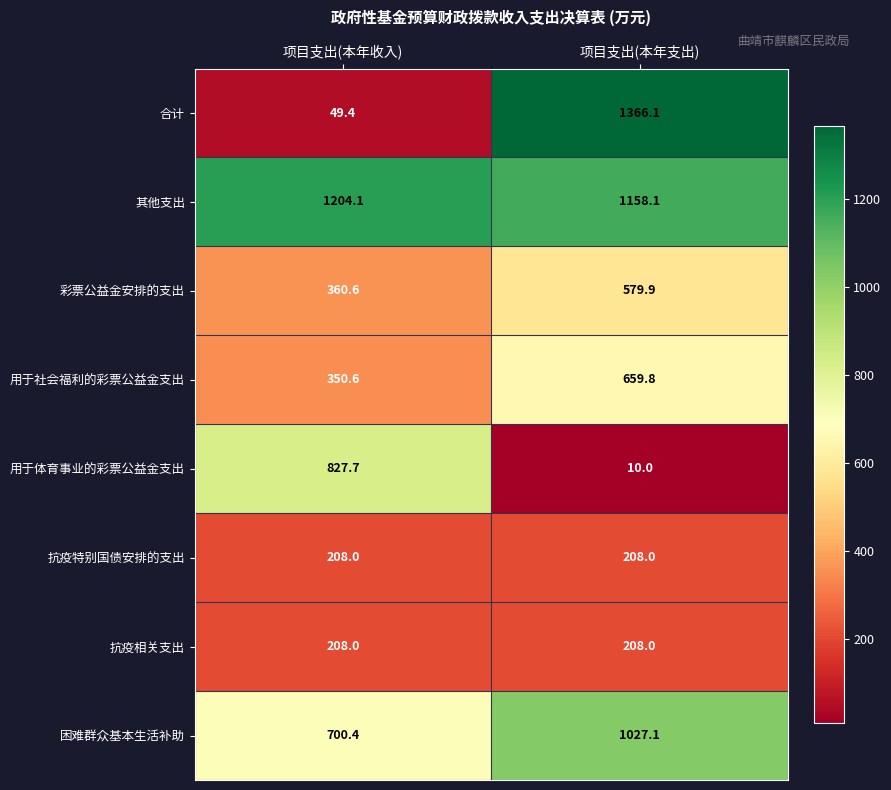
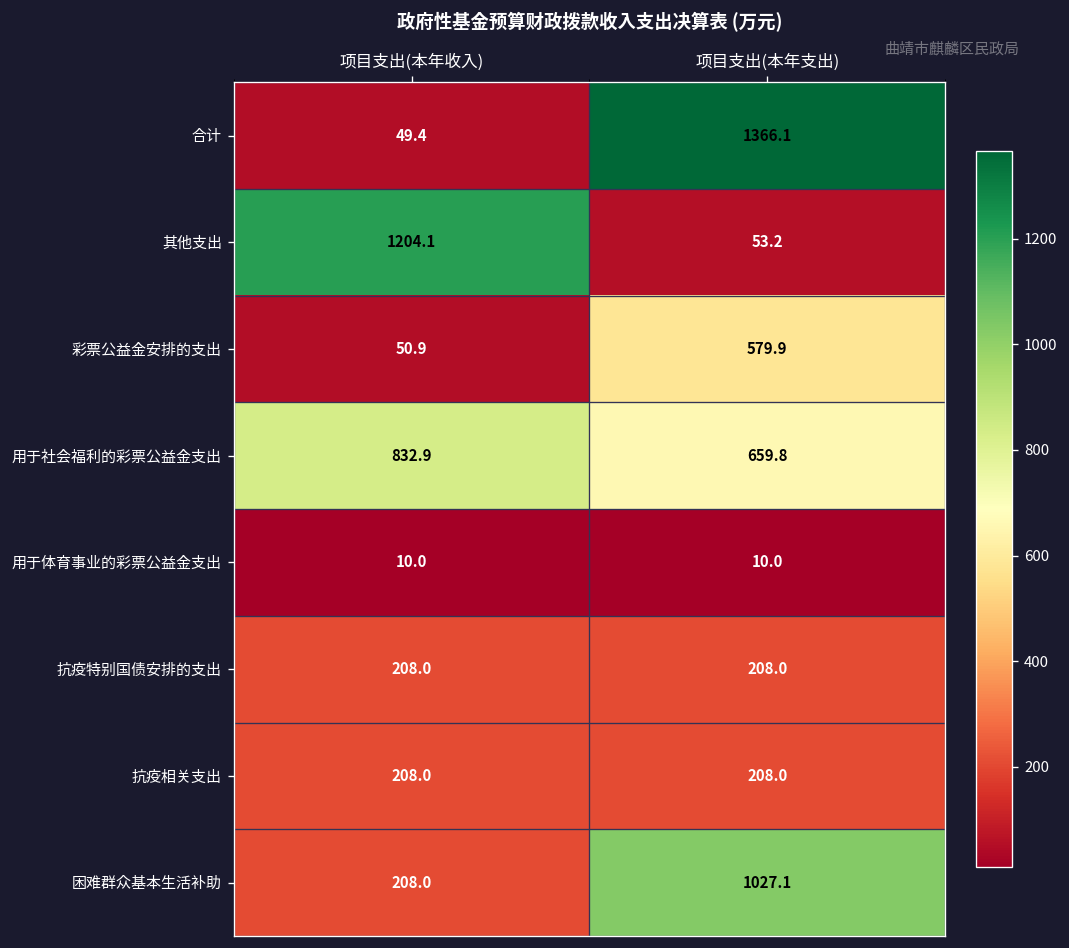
  {
    "合计": {
      "项目支出(本年收入)": 49.4,
      "项目支出(本年支出)": 1366.1
    },
    "其他支出": {
      "项目支出(本年收入)": 1204.1,
-     "项目支出(本年支出)": 1158.1
+     "项目支出(本年支出)": 53.2
    },
    "彩票公益金安排的支出": {
-     "项目支出(本年收入)": 360.6,
+     "项目支出(本年收入)": 50.9,
      "项目支出(本年支出)": 579.9
    },
    "用于社会福利的彩票公益金支出": {
-     "项目支出(本年收入)": 350.6,
+     "项目支出(本年收入)": 832.9,
      "项目支出(本年支出)": 659.8
    },
    "用于体育事业的彩票公益金支出": {
-     "项目支出(本年收入)": 827.7,
+     "项目支出(本年收入)": 10.0,
      "项目支出(本年支出)": 10.0
    },
    "抗疫特别国债安排的支出": {
      "项目支出(本年收入)": 208.0,
      "项目支出(本年支出)": 208.0
    },
    "抗疫相关支出": {
      "项目支出(本年收入)": 208.0,
      "项目支出(本年支出)": 208.0
    },
    "困难群众基本生活补助": {
-     "项目支出(本年收入)": 700.4,
+     "项目支出(本年收入)": 208.0,
      "项目支出(本年支出)": 1027.1
    }
  }
